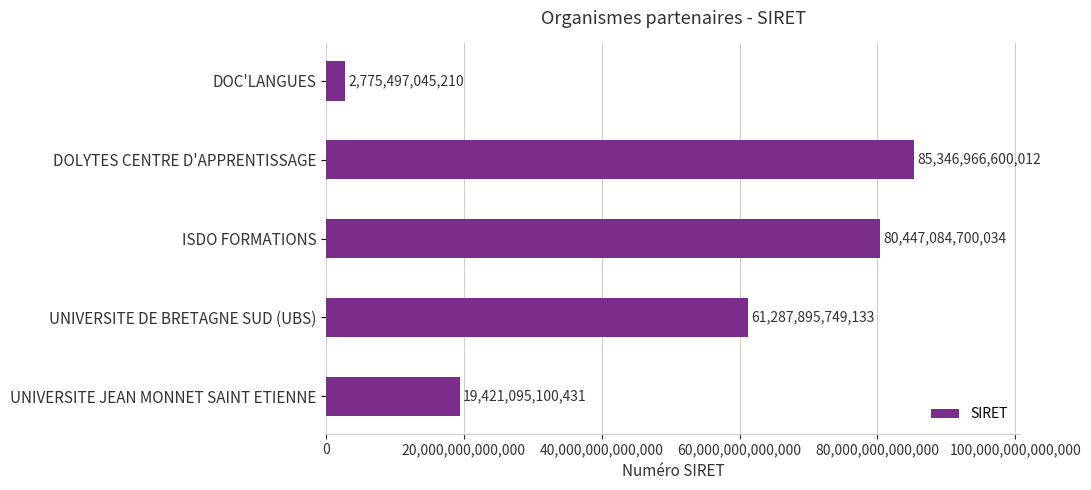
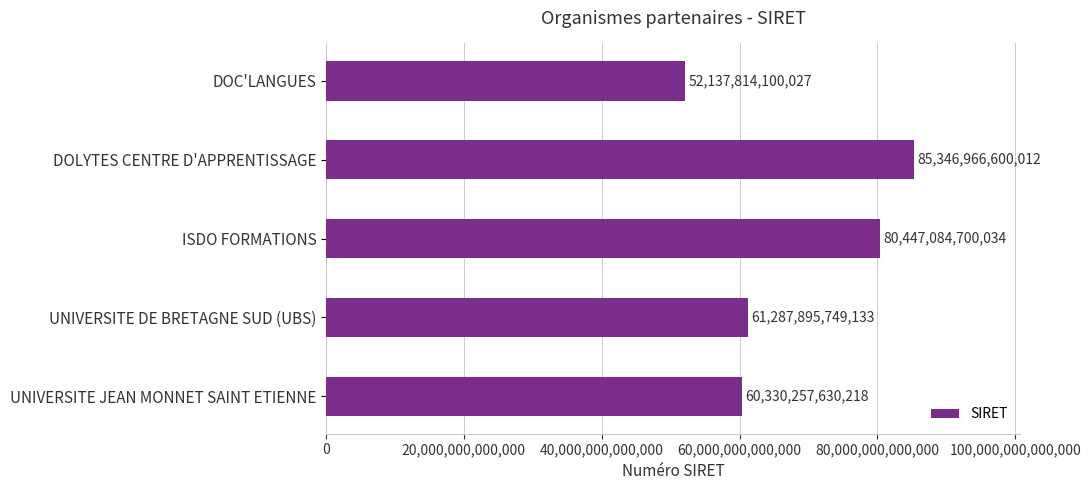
  {
-   "DOC'LANGUES": "2,775,497,045,210",
+   "DOC'LANGUES": "52,137,814,100,027",
    "DOLYTES CENTRE D'APPRENTISSAGE": "85,346,966,600,012",
    "ISDO FORMATIONS": "80,447,084,700,034",
    "UNIVERSITE DE BRETAGNE SUD (UBS)": "61,287,895,749,133",
-   "UNIVERSITE JEAN MONNET SAINT ETIENNE": "19,421,095,100,431"
+   "UNIVERSITE JEAN MONNET SAINT ETIENNE": "60,330,257,630,218"
  }
